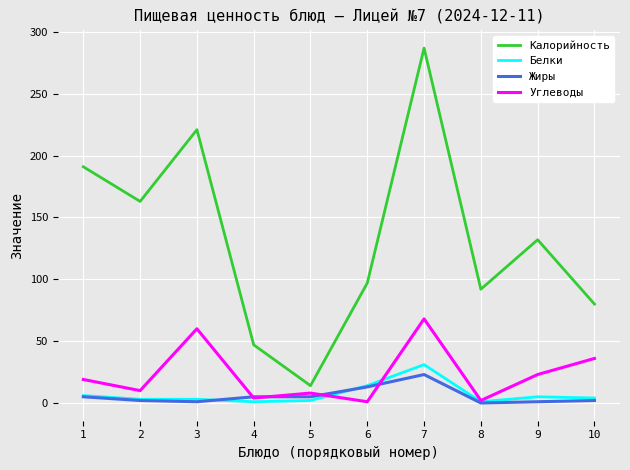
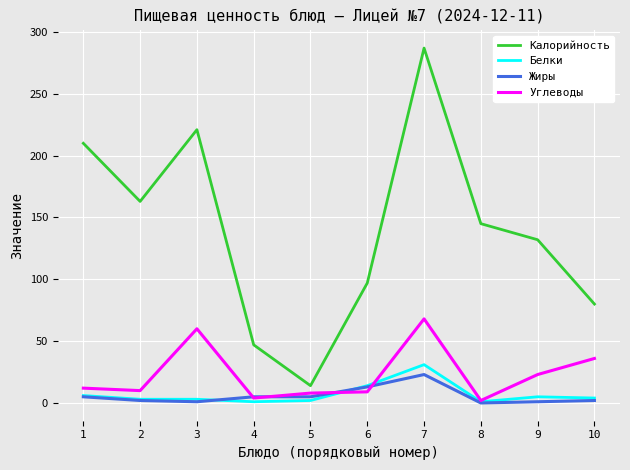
  {
    "Калорийность": {
-     "1": 191,
+     "1": 210,
      "2": 163,
      "3": 221,
      "4": 47,
      "5": 14,
      "6": 97,
      "7": 287,
-     "8": 92,
+     "8": 145,
      "9": 132,
      "10": 80
    },
    "Белки": {
      "4": 1,
      "5": 2,
      "7": 31,
      "9": 5
    },
    "Жиры": {
      "5": 5,
      "7": 23,
      "9": 1
    },
    "Углеводы": {
-     "1": 19,
+     "1": 12,
      "2": 10,
      "3": 60,
      "5": 8,
-     "6": 1,
+     "6": 9,
      "7": 68,
      "9": 23,
      "10": 36
    }
  }
